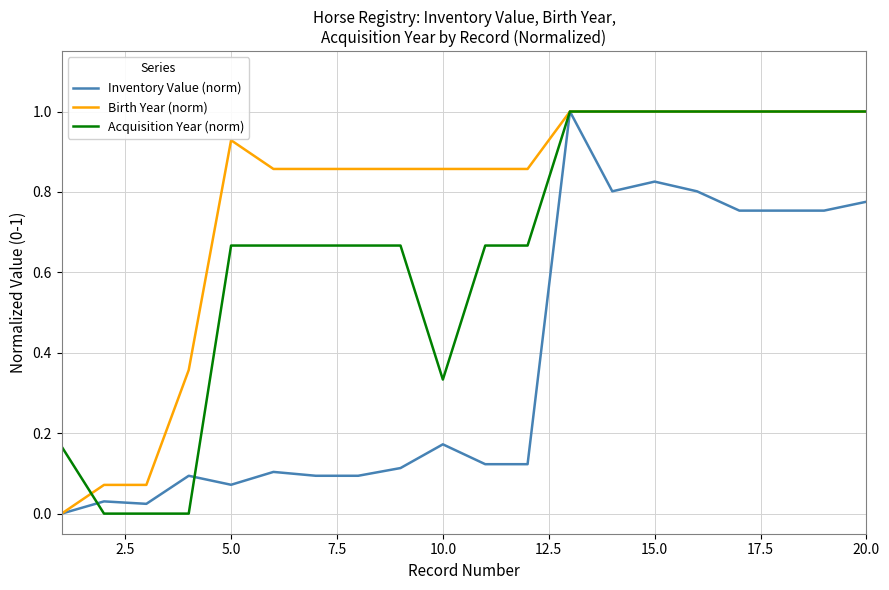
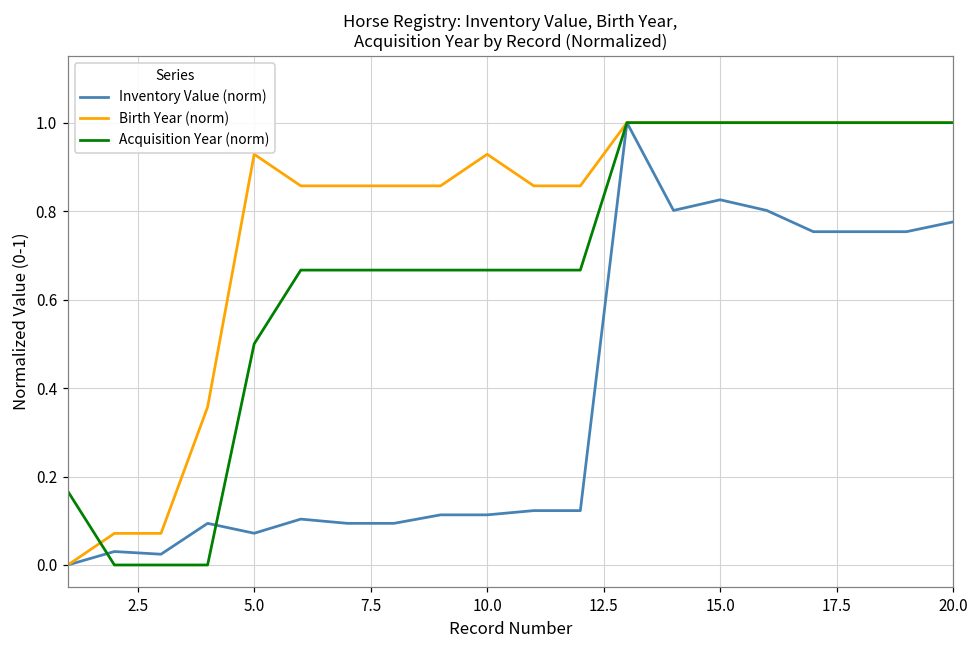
  {
    "Inventory Value (norm)": {
      "5.0": 0.07,
-     "10.0": 0.17,
+     "10.0": 0.11,
      "15.0": 0.83,
      "20.0": 0.78
    },
    "Birth Year (norm)": {
      "5.0": 0.93,
-     "10.0": 0.86
+     "10.0": 0.93
    },
    "Acquisition Year (norm)": {
-     "5.0": 0.67,
-     "10.0": 0.33
+     "5.0": 0.50,
+     "10.0": 0.67
    }
  }
